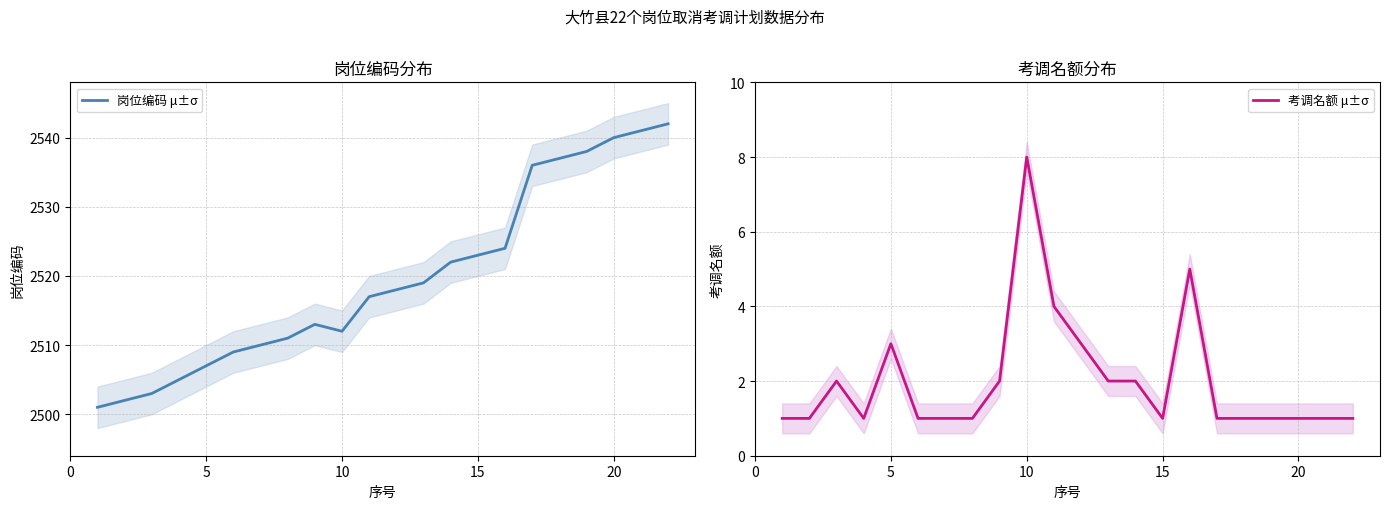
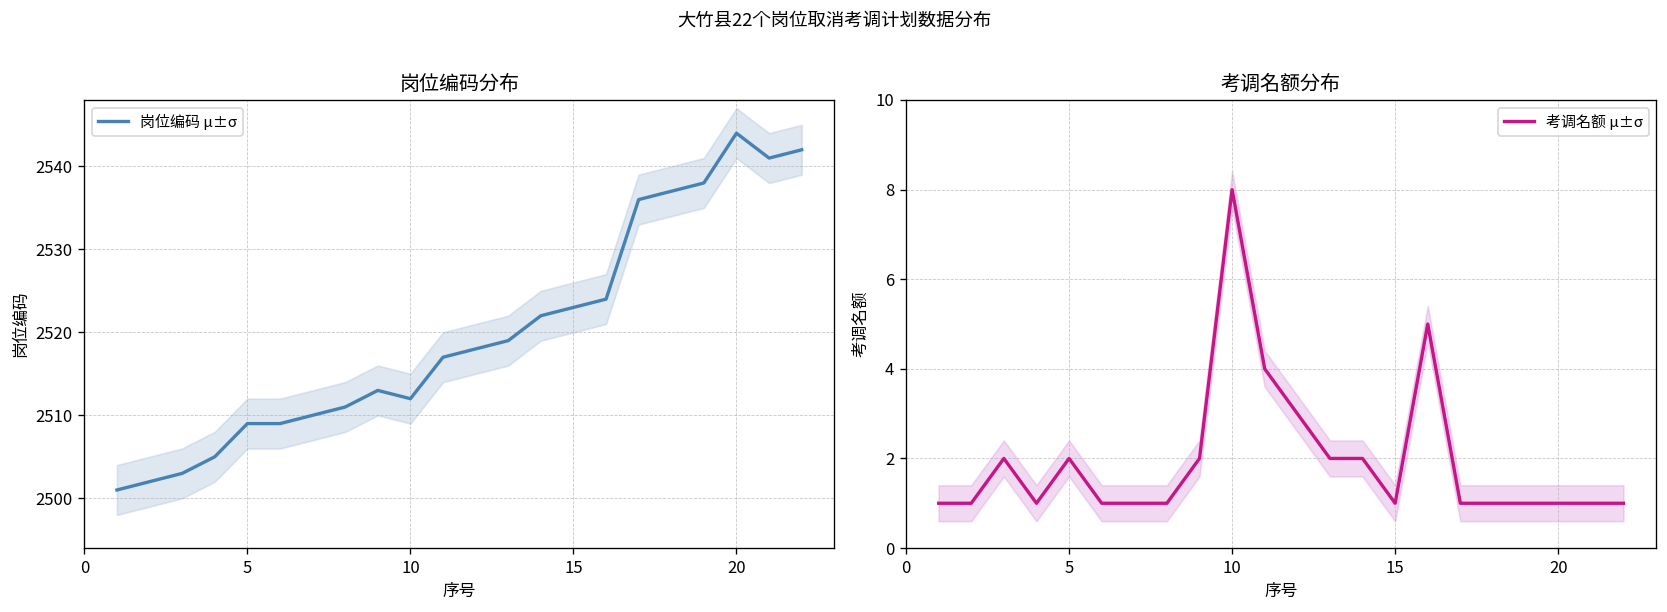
  {
    "岗位编码分布": {
      "岗位编码 μ±σ": {
-       "5": 2507,
+       "5": 2509,
        "10": 2512,
        "15": 2523,
-       "20": 2540
+       "20": 2544
      }
    },
    "考调名额分布": {
      "考调名额 μ±σ": {
-       "5": 3,
+       "5": 2,
        "10": 8,
        "15": 1,
        "20": 1
      }
    }
  }
